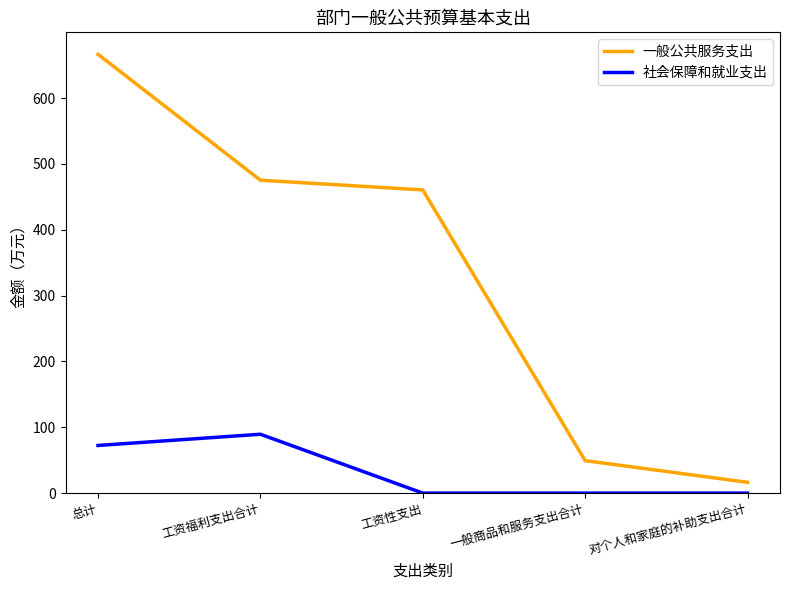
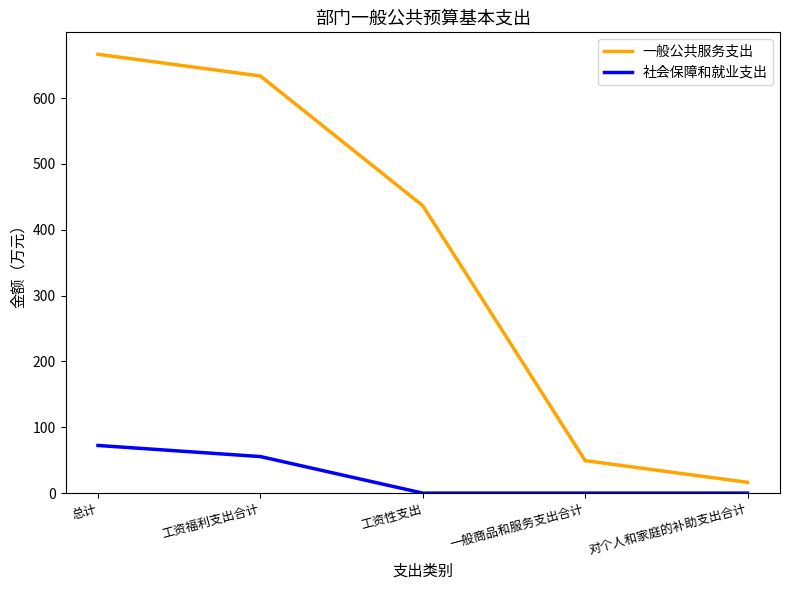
  {
    "一般公共服务支出": {
      "总计": 670,
-     "工资福利支出合计": 480,
-     "工资性支出": 460,
+     "工资福利支出合计": 630,
+     "工资性支出": 440,
      "一般商品和服务支出合计": 50,
      "对个人和家庭的补助支出合计": 20
    },
    "社会保障和就业支出": {
      "总计": 70,
-     "工资福利支出合计": 90,
+     "工资福利支出合计": 60,
      "工资性支出": 0,
      "一般商品和服务支出合计": 0,
      "对个人和家庭的补助支出合计": 0
    }
  }
